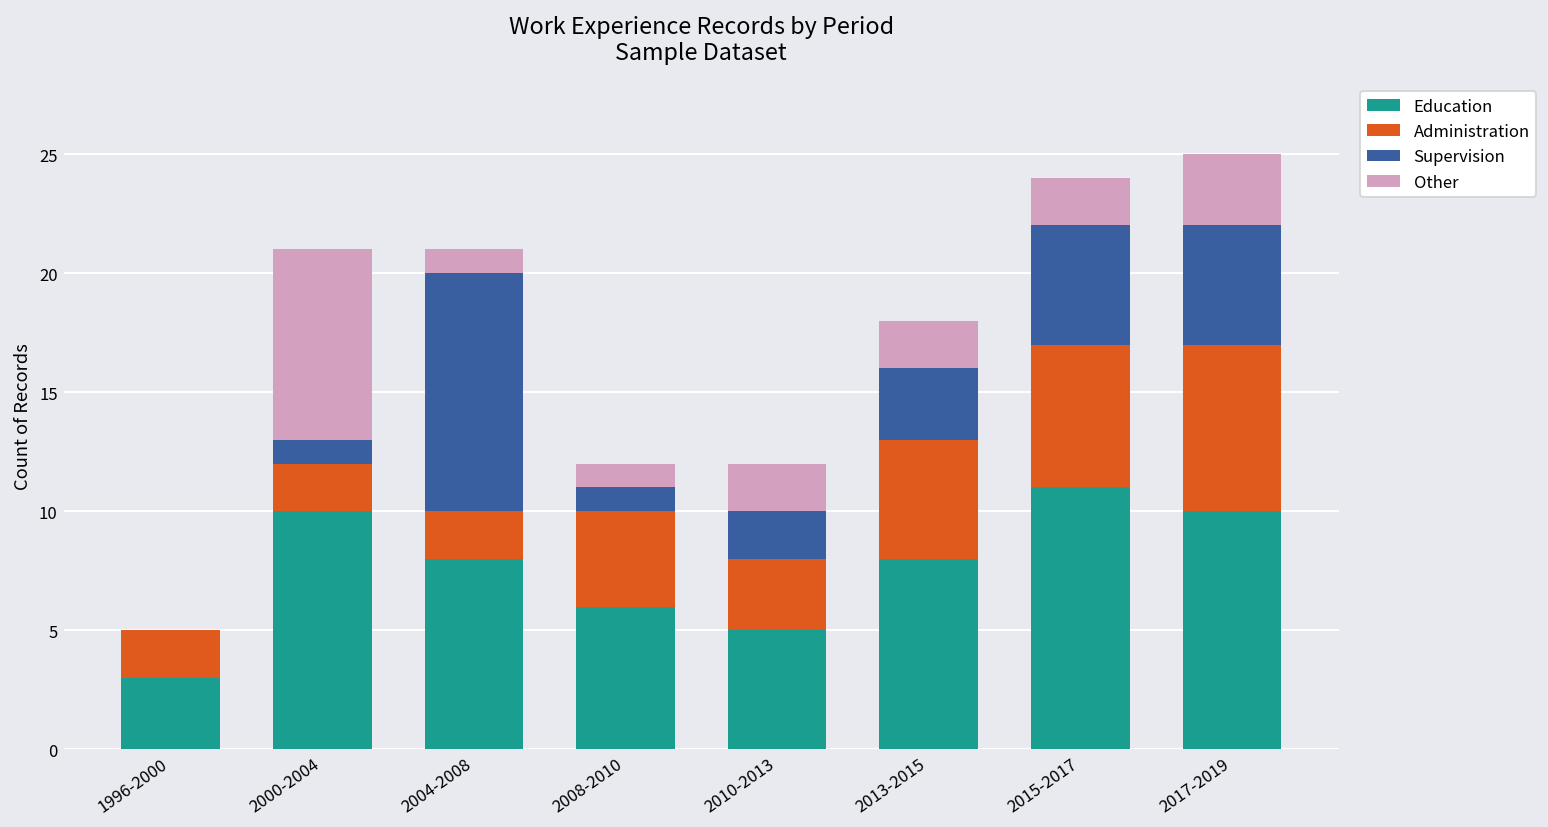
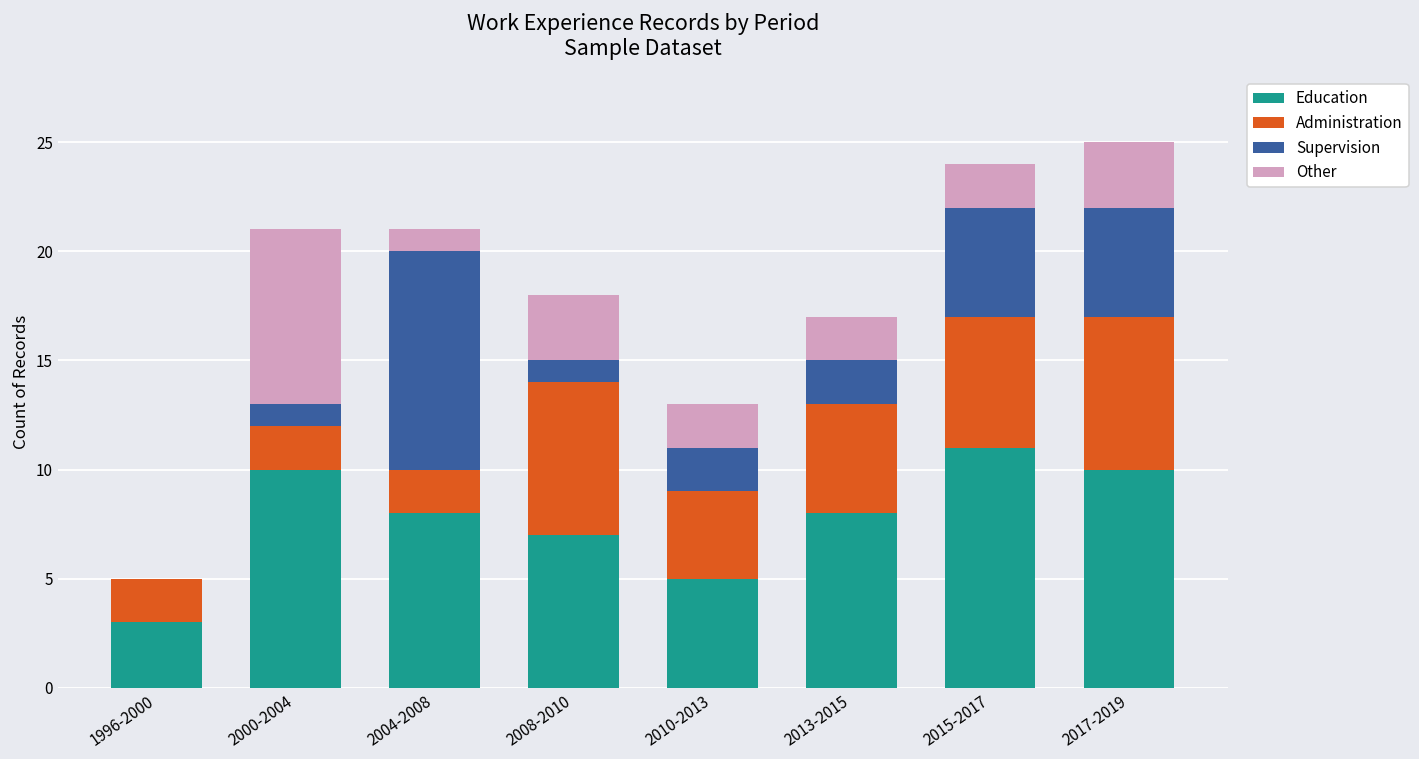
  {
    "Education": {
      "1996-2000": 3,
      "2000-2004": 10,
      "2004-2008": 8,
-     "2008-2010": 6,
+     "2008-2010": 7,
      "2010-2013": 5,
      "2013-2015": 8,
      "2015-2017": 11,
      "2017-2019": 10
    },
    "Administration": {
      "1996-2000": 2,
      "2000-2004": 2,
      "2004-2008": 2,
-     "2008-2010": 4,
-     "2010-2013": 3,
+     "2008-2010": 7,
+     "2010-2013": 4,
      "2013-2015": 5,
      "2015-2017": 6,
      "2017-2019": 7
    },
    "Supervision": {
      "1996-2000": 0,
      "2000-2004": 1,
      "2004-2008": 10,
      "2008-2010": 1,
      "2010-2013": 2,
-     "2013-2015": 3,
+     "2013-2015": 2,
      "2015-2017": 5,
      "2017-2019": 5
    },
    "Other": {
      "1996-2000": 0,
      "2000-2004": 8,
      "2004-2008": 1,
-     "2008-2010": 1,
+     "2008-2010": 3,
      "2010-2013": 2,
      "2013-2015": 2,
      "2015-2017": 2,
      "2017-2019": 3
    }
  }
